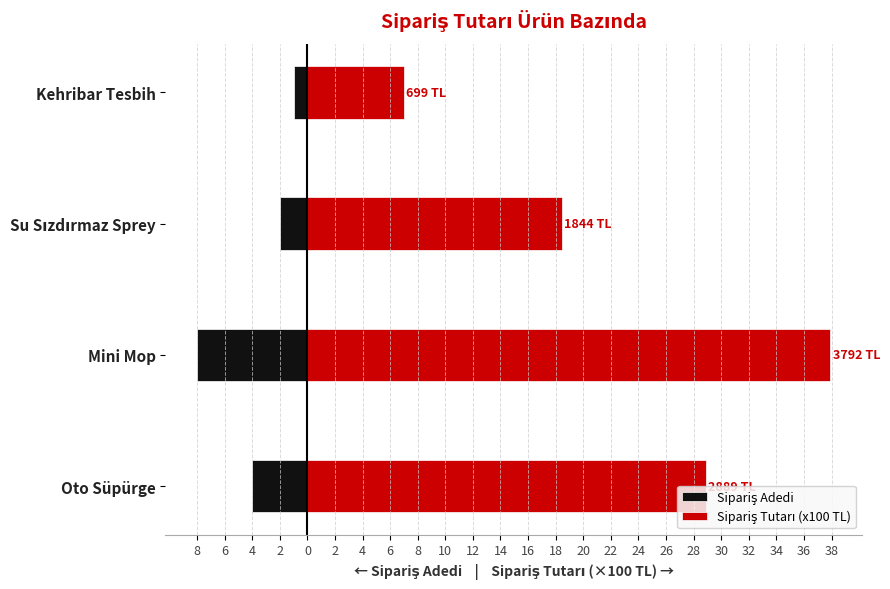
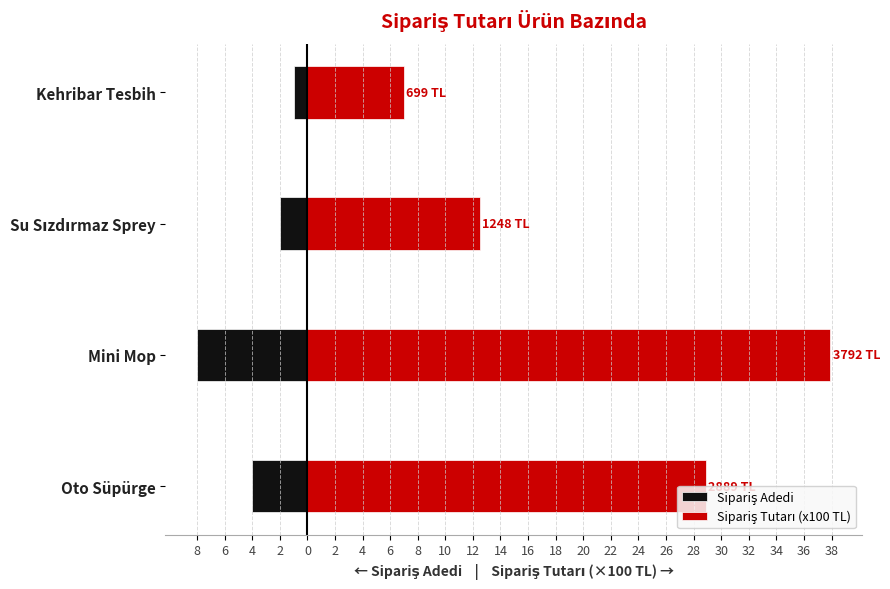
  {
    "Sipariş Tutarı (x100 TL)": {
-     "Su Sızdırmaz Sprey": 1844
+     "Su Sızdırmaz Sprey": 1248
    }
  }
